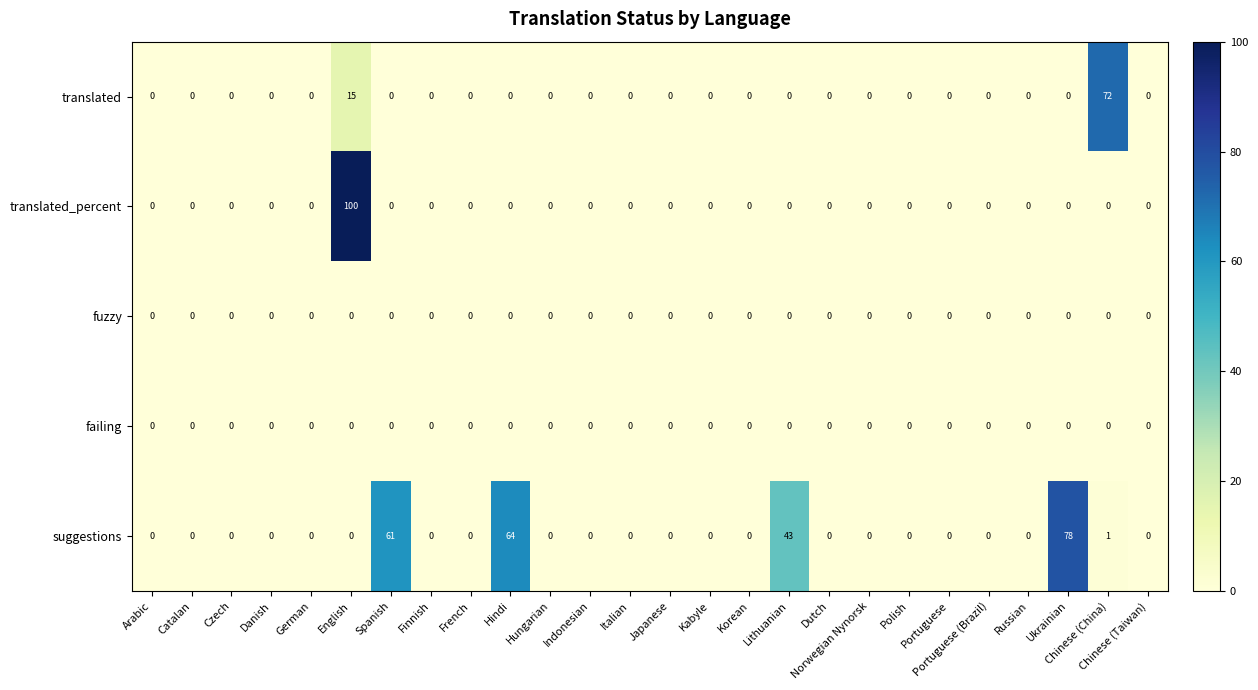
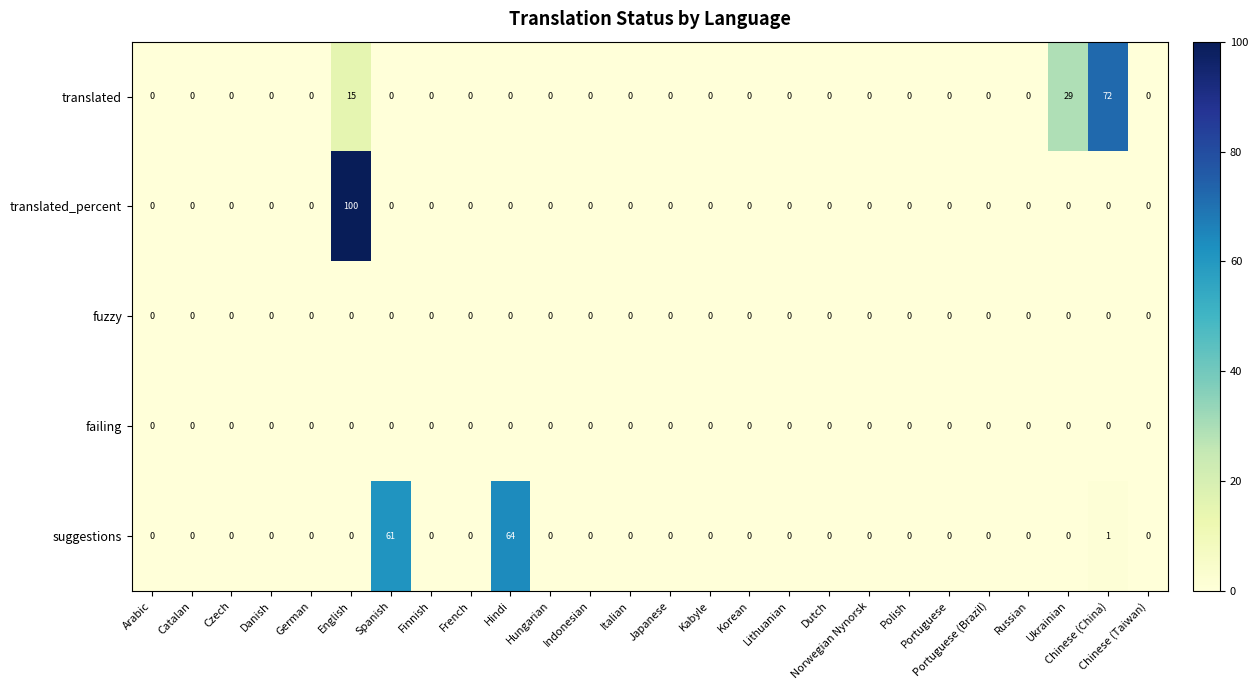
  {
    "translated": {
      "Arabic": 0,
      "Catalan": 0,
      "Czech": 0,
      "Danish": 0,
      "German": 0,
      "English": 15,
      "Spanish": 0,
      "Finnish": 0,
      "French": 0,
      "Hindi": 0,
      "Hungarian": 0,
      "Indonesian": 0,
      "Italian": 0,
      "Japanese": 0,
      "Kabyle": 0,
      "Korean": 0,
      "Lithuanian": 0,
      "Dutch": 0,
      "Norwegian Nynorsk": 0,
      "Polish": 0,
      "Portuguese": 0,
      "Portuguese (Brazil)": 0,
      "Russian": 0,
-     "Ukrainian": 0,
+     "Ukrainian": 29,
      "Chinese (China)": 72,
      "Chinese (Taiwan)": 0
    },
    "translated_percent": {
      "Arabic": 0,
      "Catalan": 0,
      "Czech": 0,
      "Danish": 0,
      "German": 0,
      "English": 100,
      "Spanish": 0,
      "Finnish": 0,
      "French": 0,
      "Hindi": 0,
      "Hungarian": 0,
      "Indonesian": 0,
      "Italian": 0,
      "Japanese": 0,
      "Kabyle": 0,
      "Korean": 0,
      "Lithuanian": 0,
      "Dutch": 0,
      "Norwegian Nynorsk": 0,
      "Polish": 0,
      "Portuguese": 0,
      "Portuguese (Brazil)": 0,
      "Russian": 0,
      "Ukrainian": 0,
      "Chinese (China)": 0,
      "Chinese (Taiwan)": 0
    },
    "fuzzy": {
      "Arabic": 0,
      "Catalan": 0,
      "Czech": 0,
      "Danish": 0,
      "German": 0,
      "English": 0,
      "Spanish": 0,
      "Finnish": 0,
      "French": 0,
      "Hindi": 0,
      "Hungarian": 0,
      "Indonesian": 0,
      "Italian": 0,
      "Japanese": 0,
      "Kabyle": 0,
      "Korean": 0,
      "Lithuanian": 0,
      "Dutch": 0,
      "Norwegian Nynorsk": 0,
      "Polish": 0,
      "Portuguese": 0,
      "Portuguese (Brazil)": 0,
      "Russian": 0,
      "Ukrainian": 0,
      "Chinese (China)": 0,
      "Chinese (Taiwan)": 0
    },
    "failing": {
      "Arabic": 0,
      "Catalan": 0,
      "Czech": 0,
      "Danish": 0,
      "German": 0,
      "English": 0,
      "Spanish": 0,
      "Finnish": 0,
      "French": 0,
      "Hindi": 0,
      "Hungarian": 0,
      "Indonesian": 0,
      "Italian": 0,
      "Japanese": 0,
      "Kabyle": 0,
      "Korean": 0,
      "Lithuanian": 0,
      "Dutch": 0,
      "Norwegian Nynorsk": 0,
      "Polish": 0,
      "Portuguese": 0,
      "Portuguese (Brazil)": 0,
      "Russian": 0,
      "Ukrainian": 0,
      "Chinese (China)": 0,
      "Chinese (Taiwan)": 0
    },
    "suggestions": {
      "Arabic": 0,
      "Catalan": 0,
      "Czech": 0,
      "Danish": 0,
      "German": 0,
      "English": 0,
      "Spanish": 61,
      "Finnish": 0,
      "French": 0,
      "Hindi": 64,
      "Hungarian": 0,
      "Indonesian": 0,
      "Italian": 0,
      "Japanese": 0,
      "Kabyle": 0,
      "Korean": 0,
-     "Lithuanian": 43,
+     "Lithuanian": 0,
      "Dutch": 0,
      "Norwegian Nynorsk": 0,
      "Polish": 0,
      "Portuguese": 0,
      "Portuguese (Brazil)": 0,
      "Russian": 0,
-     "Ukrainian": 78,
+     "Ukrainian": 0,
      "Chinese (China)": 1,
      "Chinese (Taiwan)": 0
    }
  }
